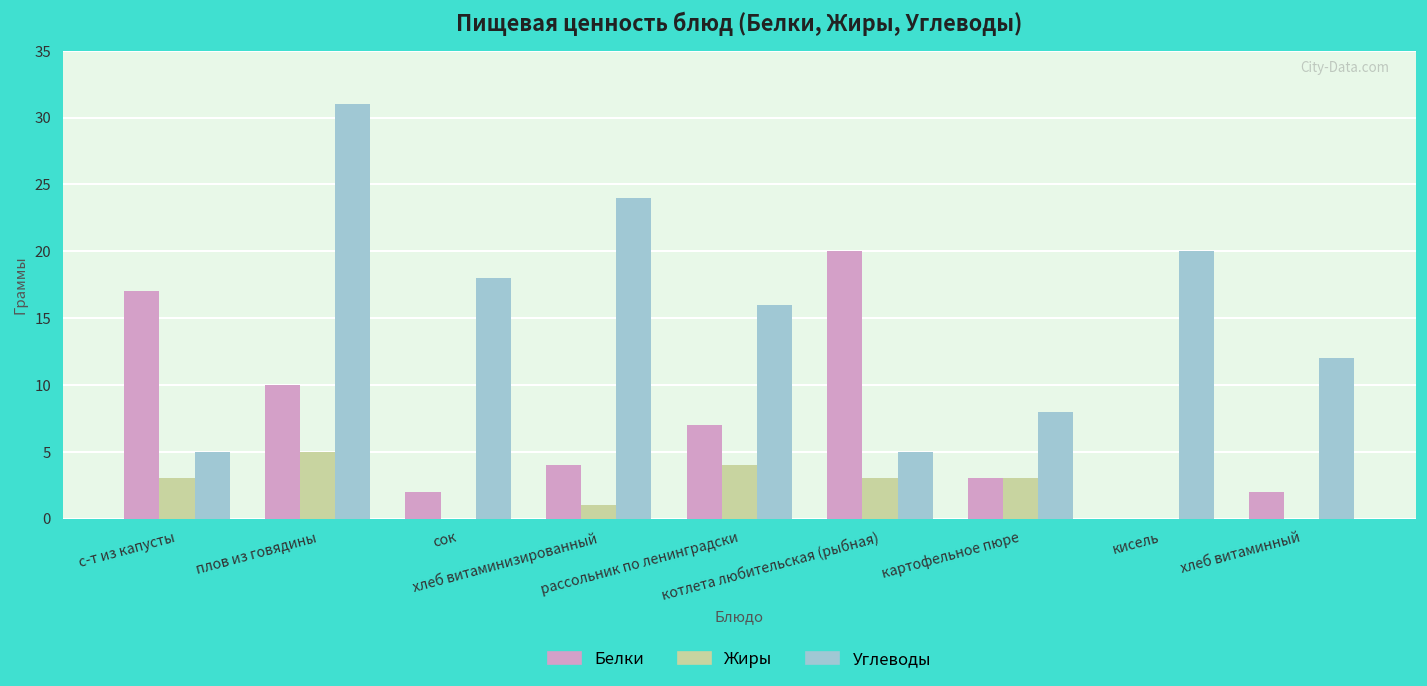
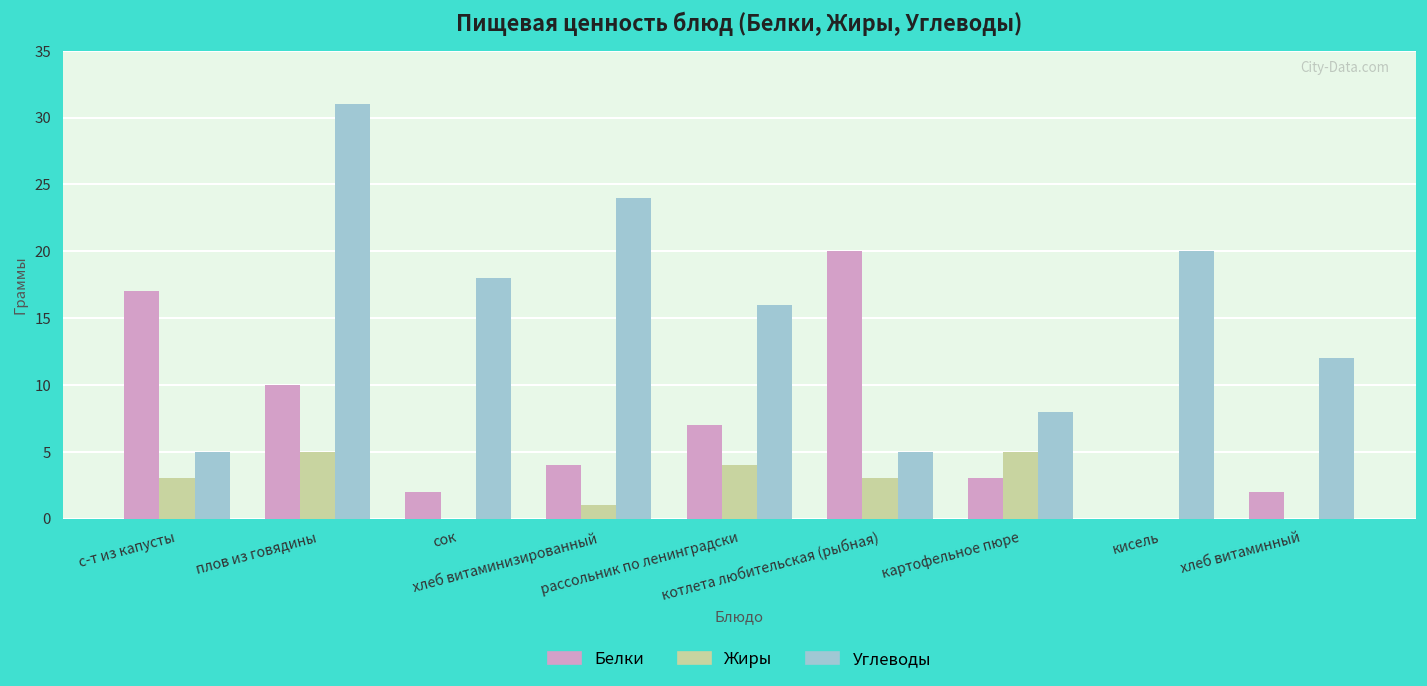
  {
    "Белки": {
      "с-т из капусты": 17,
      "плов из говядины": 10,
      "сок": 2,
      "хлеб витаминизированный": 4,
      "рассольник по ленинградски": 7,
      "котлета любительская (рыбная)": 20,
      "картофельное пюре": 3,
      "кисель": 0,
      "хлеб витаминный": 2
    },
    "Жиры": {
      "с-т из капусты": 3,
      "плов из говядины": 5,
      "сок": 0,
      "хлеб витаминизированный": 1,
      "рассольник по ленинградски": 4,
      "котлета любительская (рыбная)": 3,
-     "картофельное пюре": 3,
+     "картофельное пюре": 5,
      "кисель": 0,
      "хлеб витаминный": 0
    },
    "Углеводы": {
      "с-т из капусты": 5,
      "плов из говядины": 31,
      "сок": 18,
      "хлеб витаминизированный": 24,
      "рассольник по ленинградски": 16,
      "котлета любительская (рыбная)": 5,
      "картофельное пюре": 8,
      "кисель": 20,
      "хлеб витаминный": 12
    }
  }
